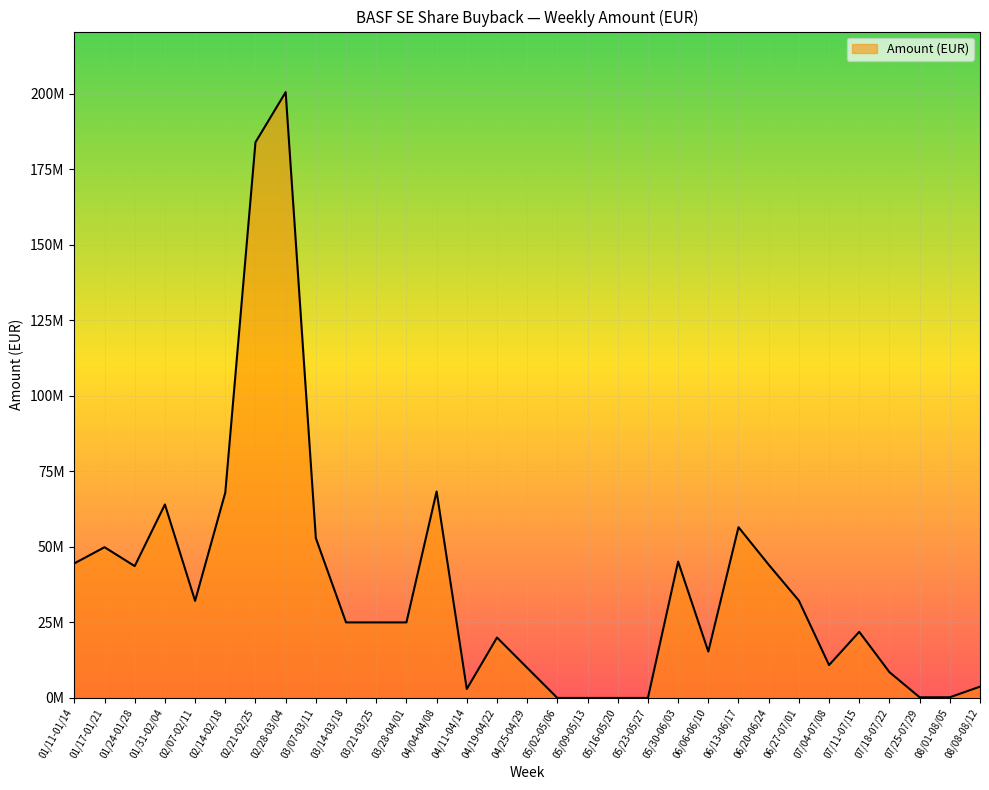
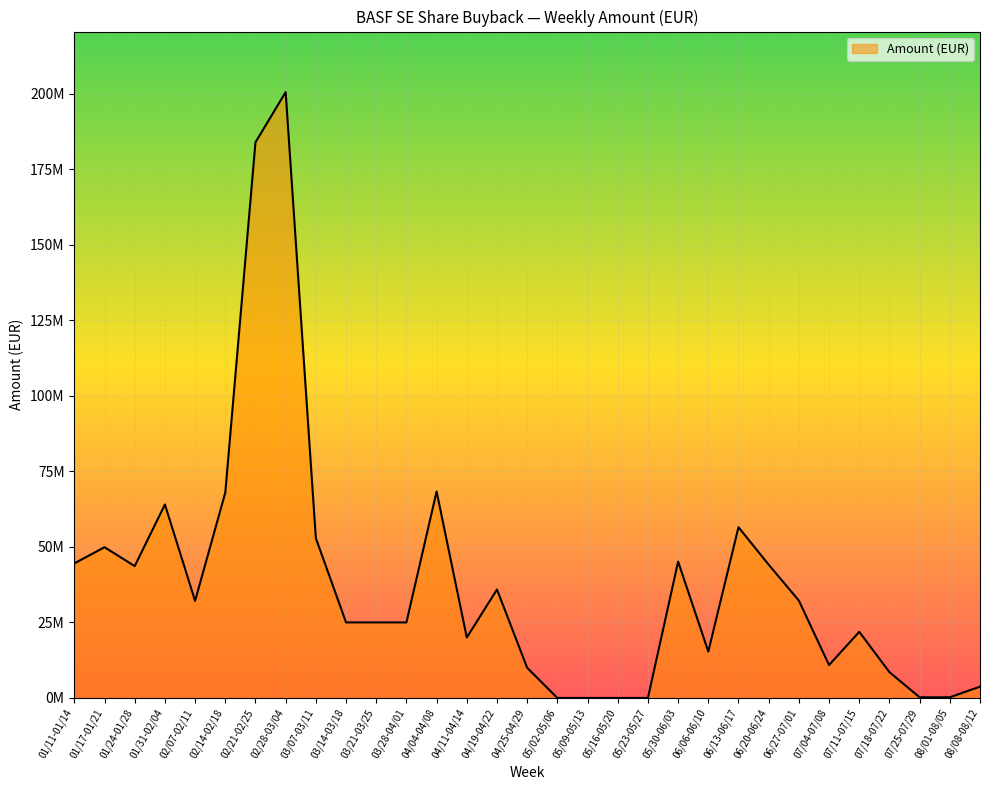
  {
    "01/11-01/14": 45000000,
    "01/17-01/21": 50000000,
    "01/24-01/28": 44000000,
    "01/31-02/04": 64000000,
    "02/07-02/11": 32000000,
    "02/14-02/18": 68000000,
    "02/21-02/25": 184000000,
    "02/28-03/04": 201000000,
    "03/07-03/11": 53000000,
    "03/14-03/18": 25000000,
    "03/21-03/25": 25000000,
    "03/28-04/01": 25000000,
    "04/04-04/08": 68000000,
-   "04/11-04/14": 3000000,
-   "04/19-04/22": 20000000,
+   "04/11-04/14": 20000000,
+   "04/19-04/22": 36000000,
    "04/25-04/29": 10000000,
    "05/02-05/06": 0,
    "05/09-05/13": 0,
    "05/16-05/20": 0,
    "05/23-05/27": 0,
    "05/30-06/03": 45000000,
    "06/06-06/10": 15000000,
    "06/13-06/17": 57000000,
    "06/20-06/24": 44000000,
    "06/27-07/01": 32000000,
    "07/04-07/08": 11000000,
    "07/11-07/15": 22000000,
    "07/18-07/22": 9000000,
    "07/25-07/29": 0,
    "08/01-08/05": 0,
    "08/08-08/12": 4000000
  }
